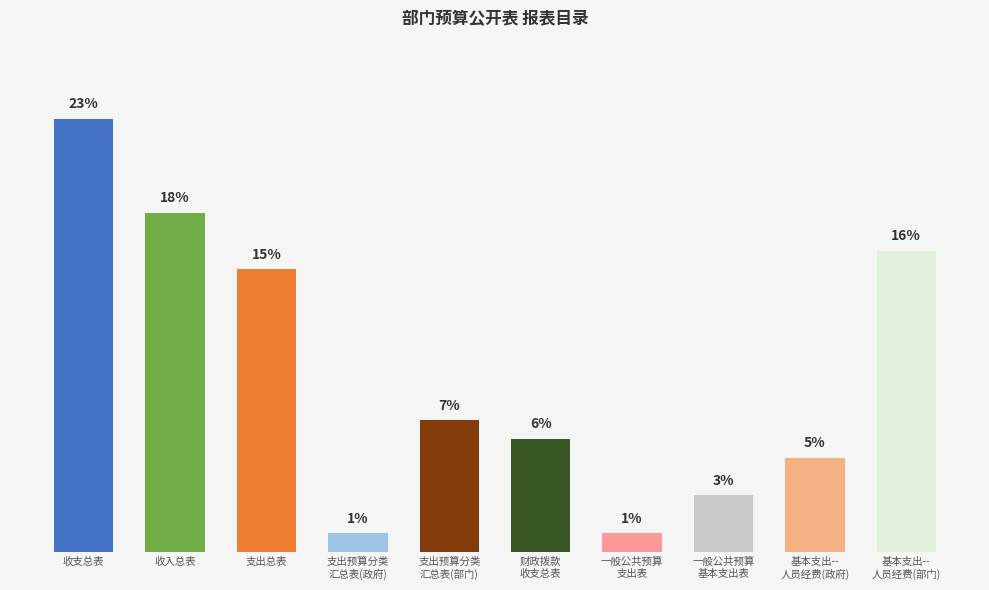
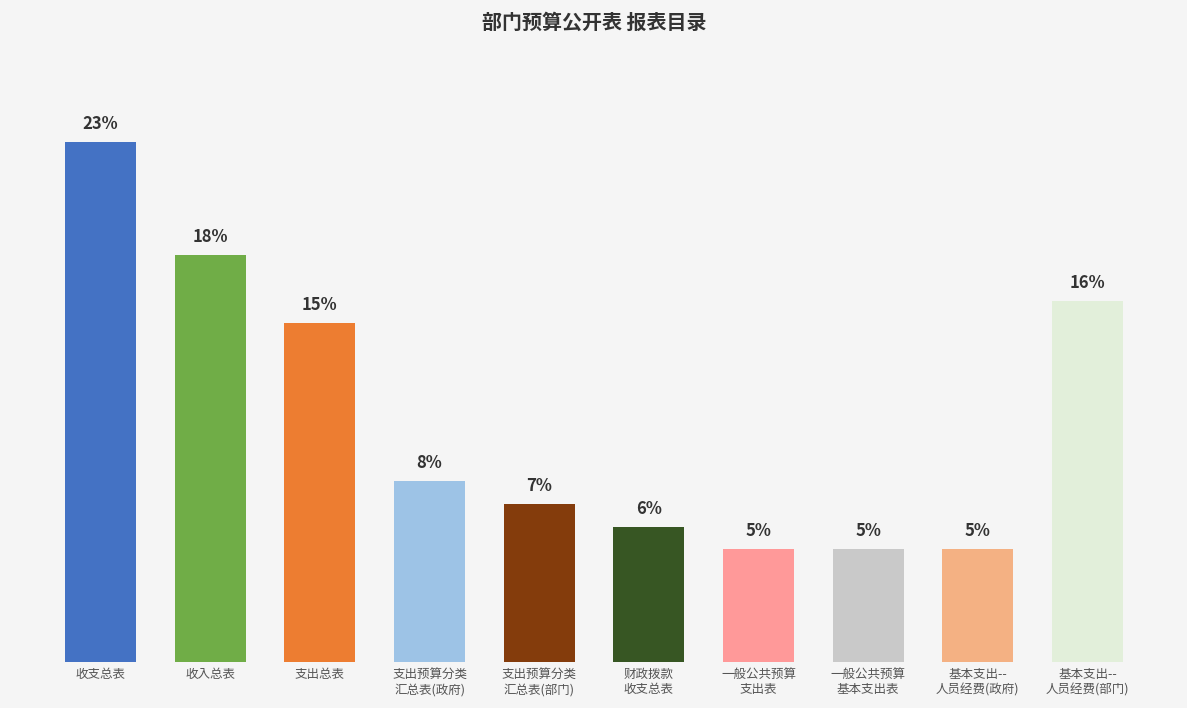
  {
    "收支总表": "23%",
    "收入总表": "18%",
    "支出总表": "15%",
-   "支出预算分类 汇总表(政府)": "1%",
+   "支出预算分类 汇总表(政府)": "8%",
    "支出预算分类 汇总表(部门)": "7%",
    "财政拨款 收支总表": "6%",
-   "一般公共预算 支出表": "1%",
-   "一般公共预算 基本支出表": "3%",
+   "一般公共预算 支出表": "5%",
+   "一般公共预算 基本支出表": "5%",
    "基本支出-- 人员经费(政府)": "5%",
    "基本支出-- 人员经费(部门)": "16%"
  }
